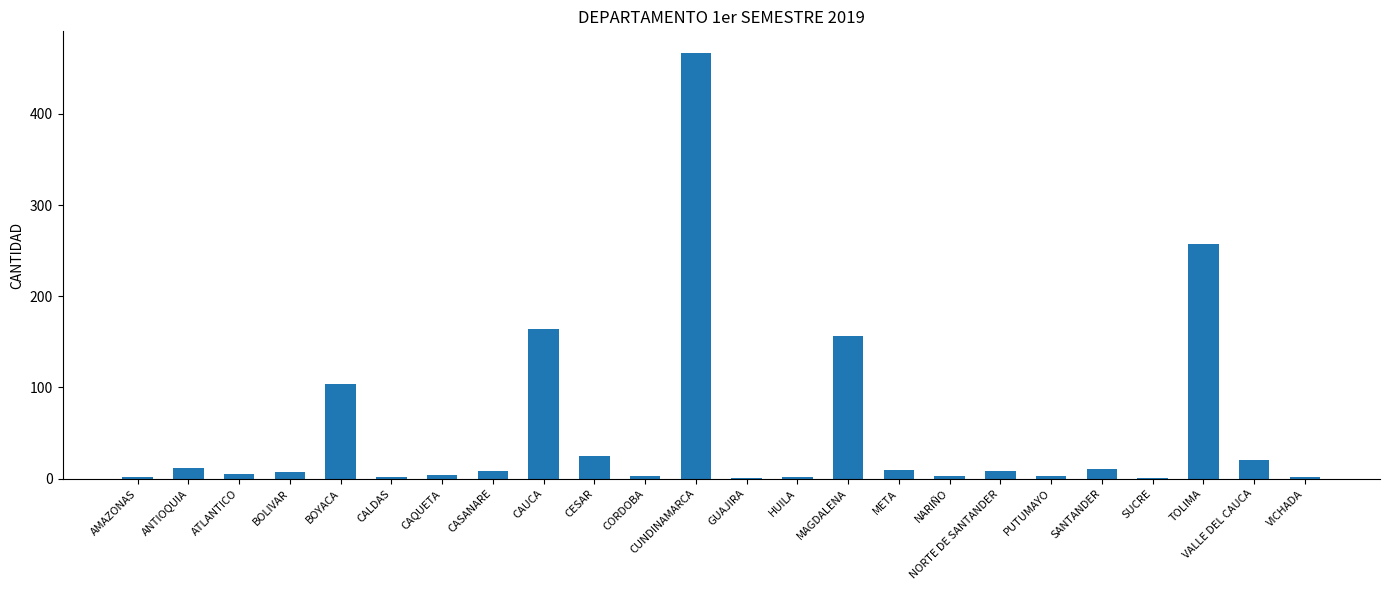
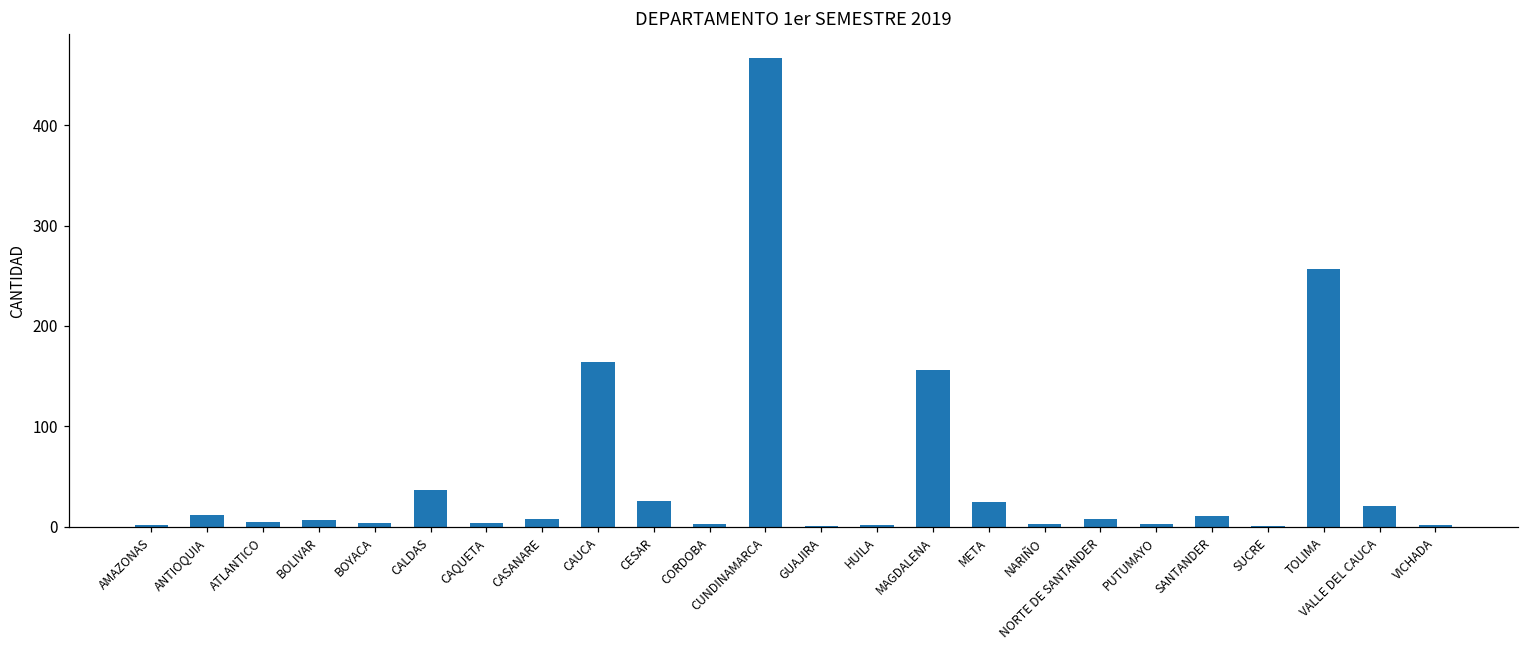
  {
    "ANTIOQUIA": 10,
    "ATLANTICO": 10,
    "BOLIVAR": 10,
-   "BOYACA": 100,
-   "CALDAS": 0,
+   "BOYACA": 0,
+   "CALDAS": 40,
    "CAQUETA": 0,
    "CASANARE": 10,
    "CAUCA": 160,
    "CESAR": 30,
    "CORDOBA": 0,
    "CUNDINAMARCA": 470,
    "MAGDALENA": 160,
-   "META": 10,
+   "META": 20,
    "NARIÑO": 0,
    "NORTE DE SANTANDER": 10,
    "PUTUMAYO": 0,
    "SANTANDER": 10,
    "TOLIMA": 260,
    "VALLE DEL CAUCA": 20
  }
